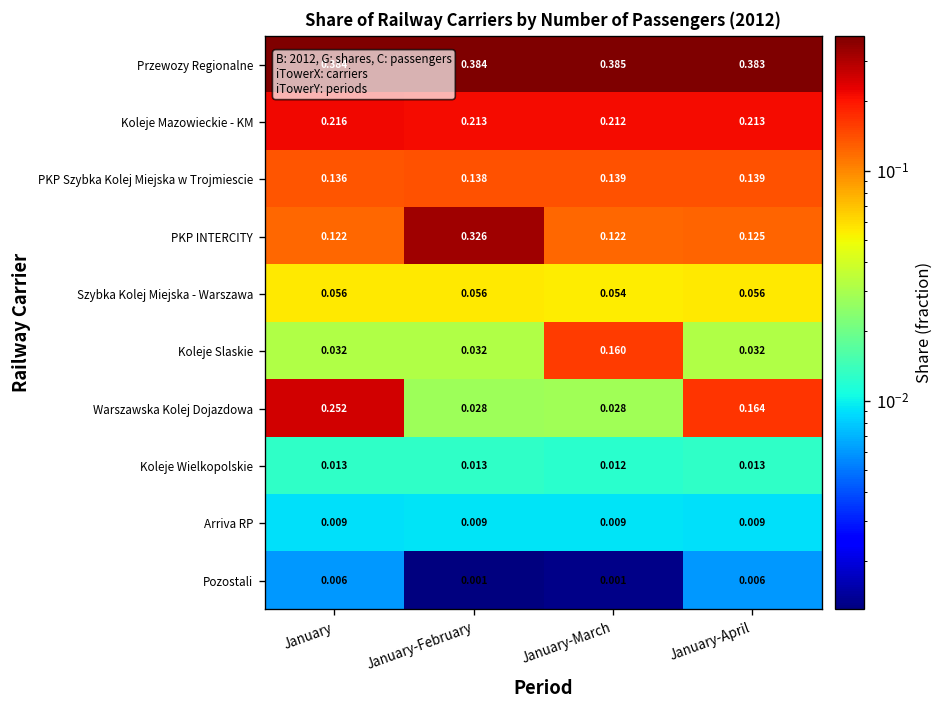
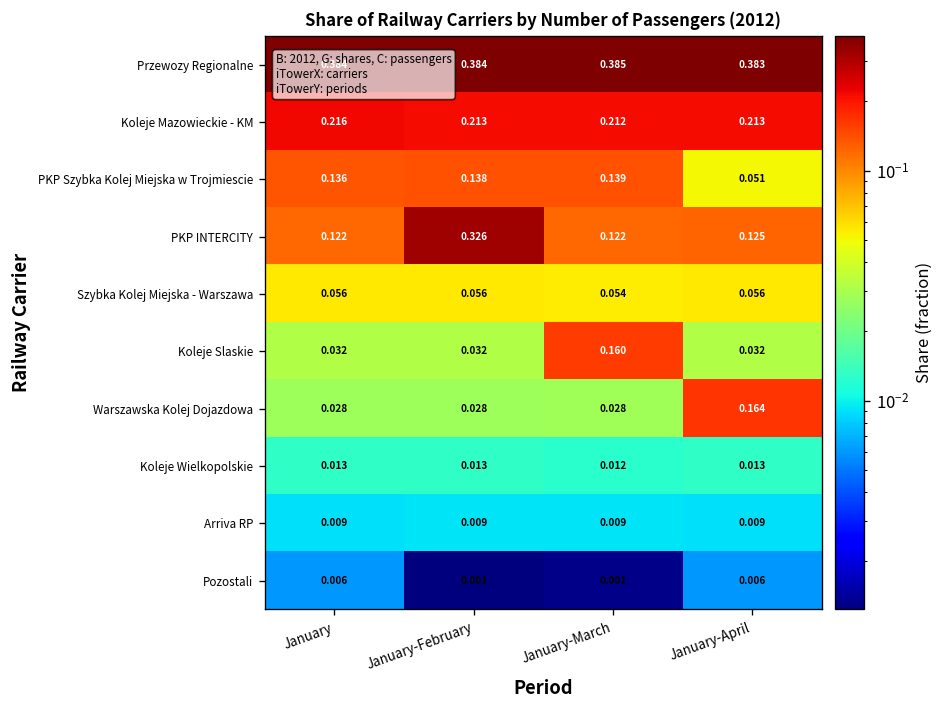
  {
    "Przewozy Regionalne": {
      "January-February": 0.384,
      "January-March": 0.385,
      "January-April": 0.383
    },
    "Koleje Mazowieckie - KM": {
      "January": 0.216,
      "January-February": 0.213,
      "January-March": 0.212,
      "January-April": 0.213
    },
    "PKP Szybka Kolej Miejska w Trojmiescie": {
      "January": 0.136,
      "January-February": 0.138,
      "January-March": 0.139,
-     "January-April": 0.139
+     "January-April": 0.051
    },
    "PKP INTERCITY": {
      "January": 0.122,
      "January-February": 0.326,
      "January-March": 0.122,
      "January-April": 0.125
    },
    "Szybka Kolej Miejska - Warszawa": {
      "January": 0.056,
      "January-February": 0.056,
      "January-March": 0.054,
      "January-April": 0.056
    },
    "Koleje Slaskie": {
      "January": 0.032,
      "January-February": 0.032,
      "January-March": 0.160,
      "January-April": 0.032
    },
    "Warszawska Kolej Dojazdowa": {
-     "January": 0.252,
+     "January": 0.028,
      "January-February": 0.028,
      "January-March": 0.028,
      "January-April": 0.164
    },
    "Koleje Wielkopolskie": {
      "January": 0.013,
      "January-February": 0.013,
      "January-March": 0.012,
      "January-April": 0.013
    },
    "Arriva RP": {
      "January": 0.009,
      "January-February": 0.009,
      "January-March": 0.009,
      "January-April": 0.009
    },
    "Pozostali": {
      "January": 0.006,
      "January-February": 0.001,
      "January-March": 0.001,
      "January-April": 0.006
    }
  }
